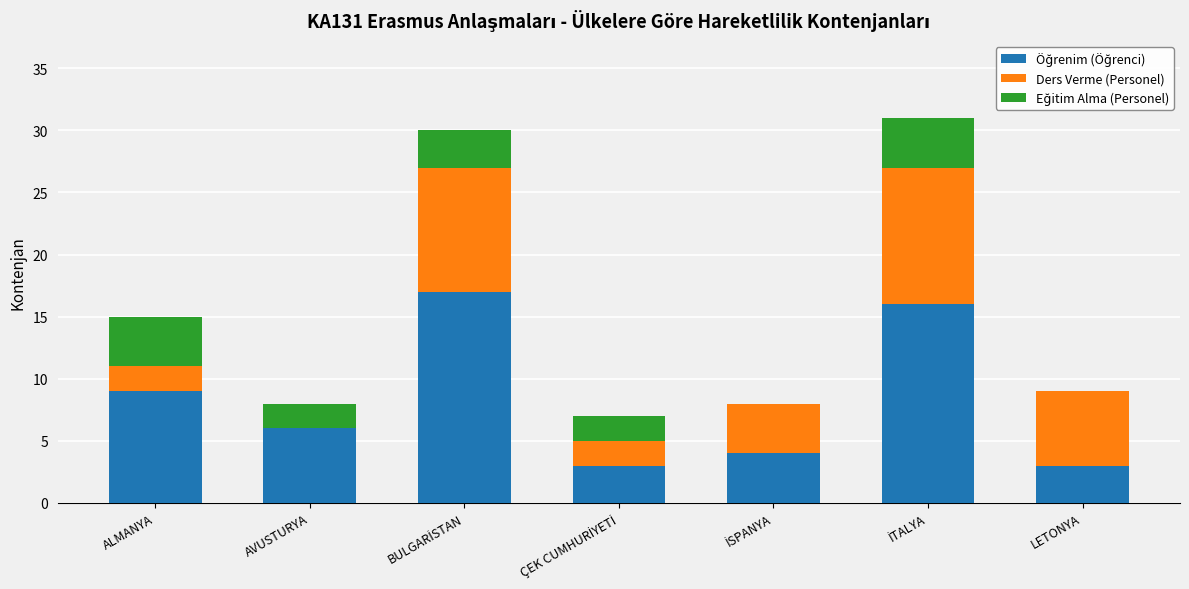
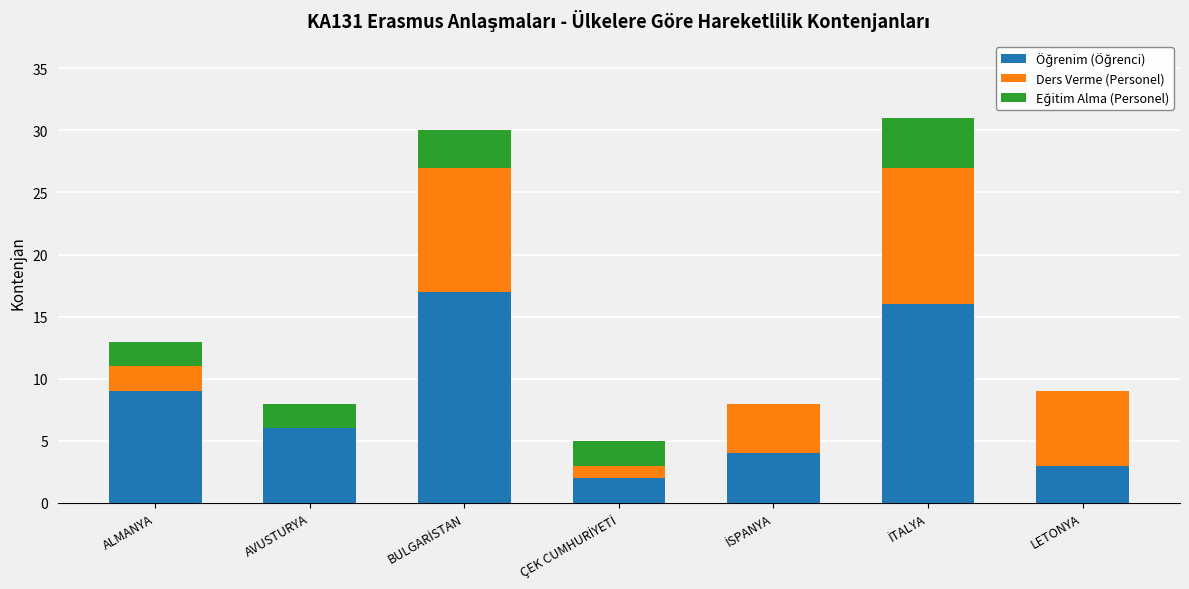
  {
    "Öğrenim (Öğrenci)": {
      "ALMANYA": 9,
      "AVUSTURYA": 6,
      "BULGARİSTAN": 17,
-     "ÇEK CUMHURİYETİ": 3,
+     "ÇEK CUMHURİYETİ": 2,
      "İSPANYA": 4,
      "İTALYA": 16,
      "LETONYA": 3
    },
    "Ders Verme (Personel)": {
      "ALMANYA": 2,
      "AVUSTURYA": 0,
      "BULGARİSTAN": 10,
-     "ÇEK CUMHURİYETİ": 2,
+     "ÇEK CUMHURİYETİ": 1,
      "İSPANYA": 4,
      "İTALYA": 11,
      "LETONYA": 6
    },
    "Eğitim Alma (Personel)": {
-     "ALMANYA": 4,
+     "ALMANYA": 2,
      "AVUSTURYA": 2,
      "BULGARİSTAN": 3,
      "ÇEK CUMHURİYETİ": 2,
      "İSPANYA": 0,
      "İTALYA": 4,
      "LETONYA": 0
    }
  }
